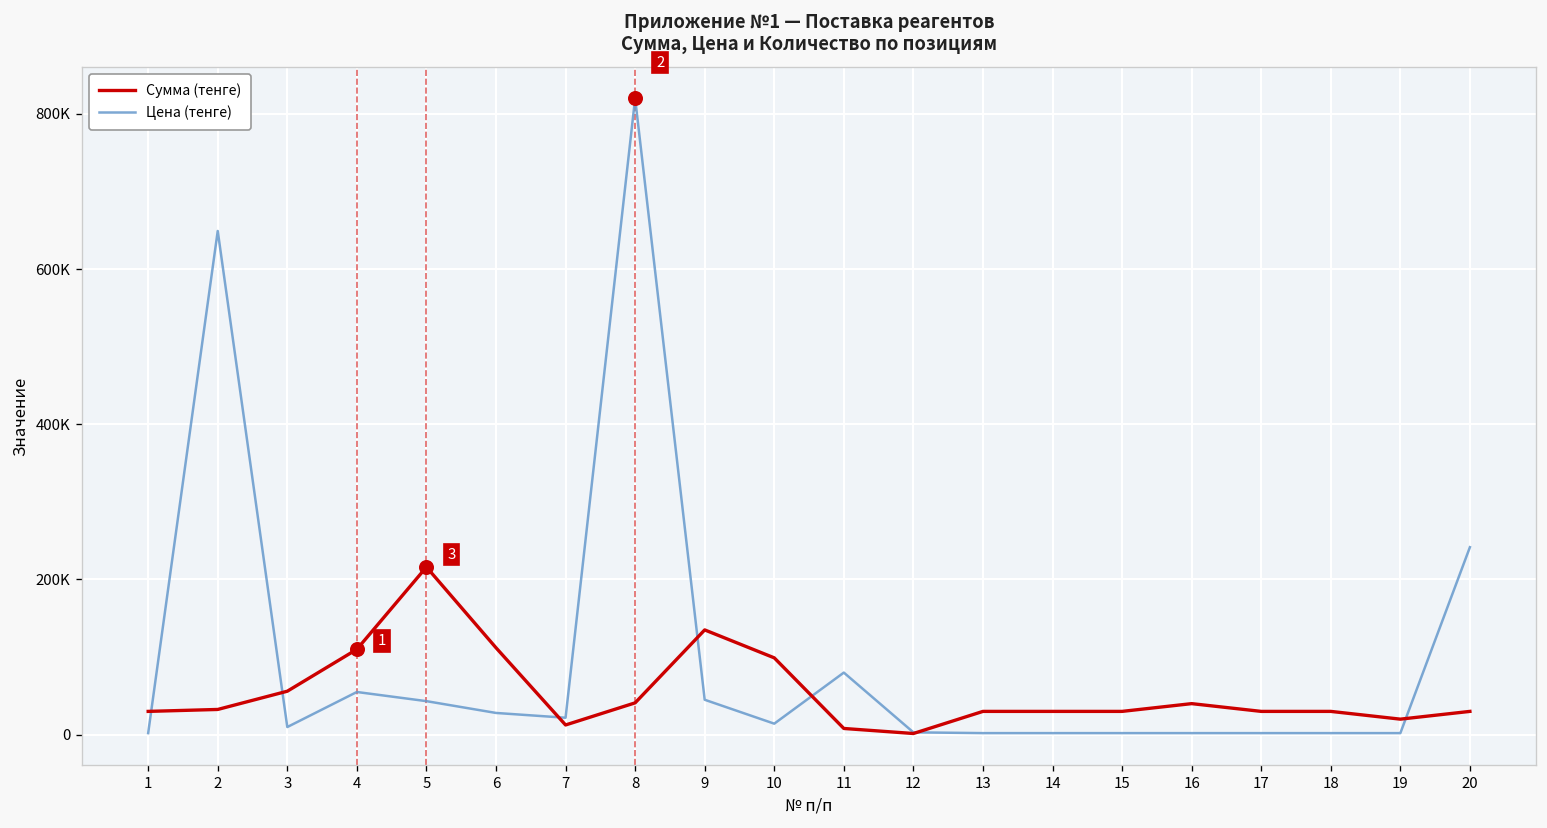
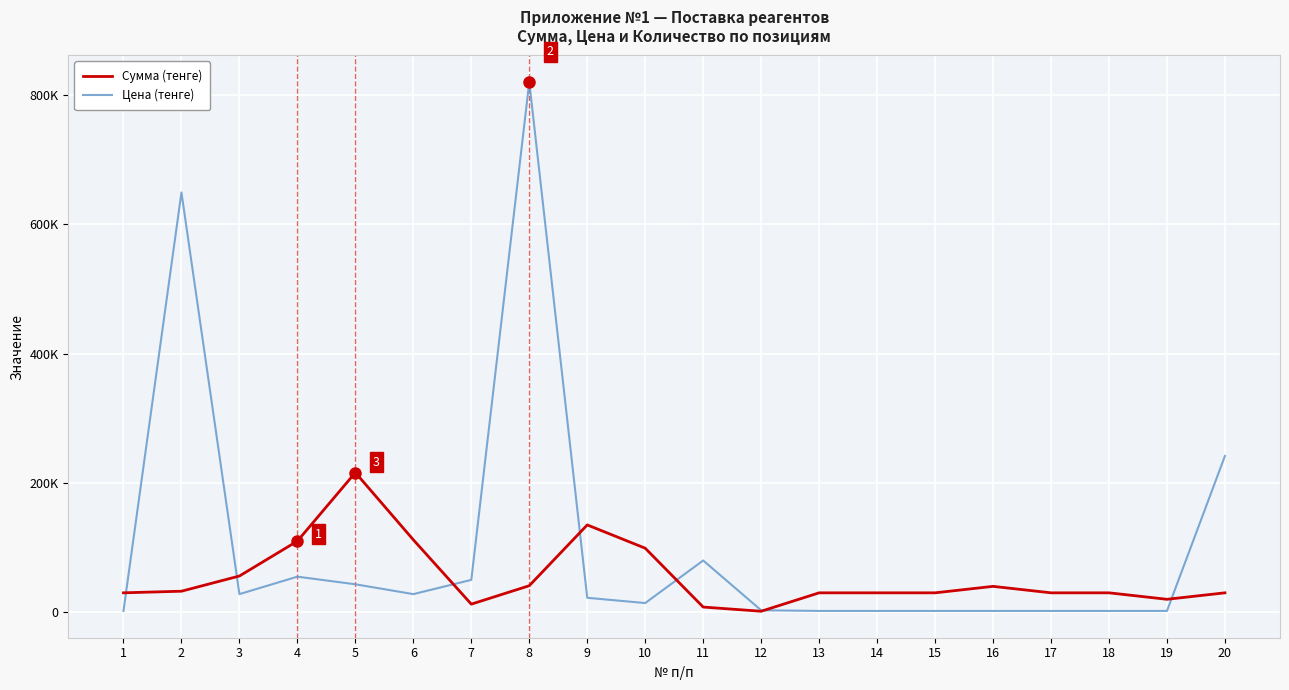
  {
    "Цена (тенге)": {
      "1": 0,
      "2": 650000,
-     "3": 10000,
+     "3": 30000,
      "4": 60000,
      "5": 40000,
      "6": 30000,
-     "7": 20000,
-     "9": 50000,
+     "7": 50000,
+     "9": 20000,
      "10": 10000,
      "11": 80000,
      "13": 0,
      "14": 0,
      "15": 0,
      "16": 0,
      "17": 0,
      "18": 0,
      "19": 0,
      "20": 240000
    }
  }
